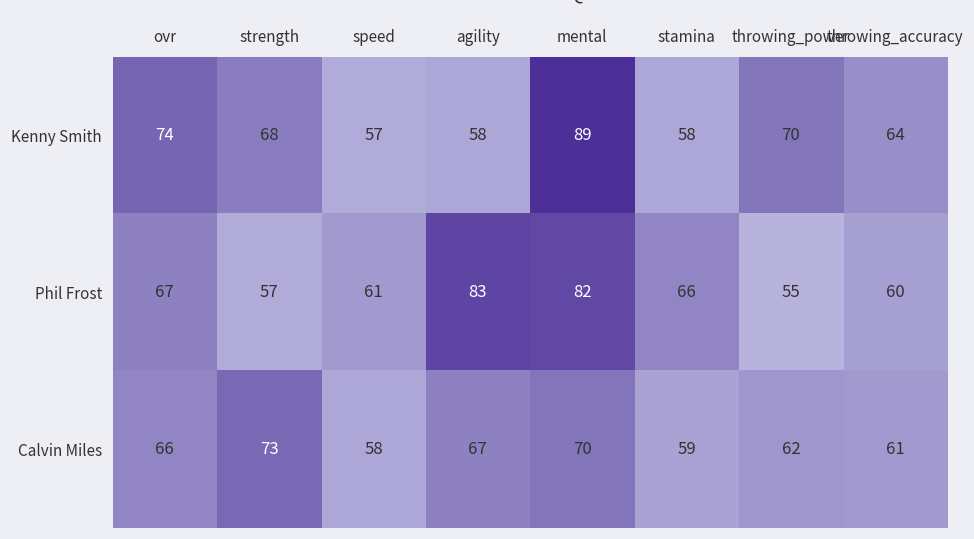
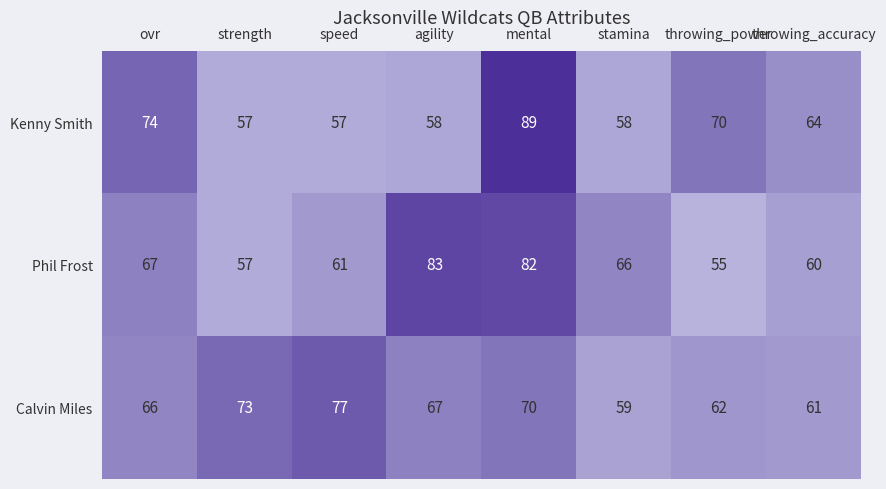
  {
    "Kenny Smith": {
      "ovr": 74,
-     "strength": 68,
+     "strength": 57,
      "speed": 57,
      "agility": 58,
      "mental": 89,
      "stamina": 58
    },
    "Phil Frost": {
      "ovr": 67,
      "strength": 57,
      "speed": 61,
      "agility": 83,
      "mental": 82,
      "stamina": 66
    },
    "Calvin Miles": {
      "ovr": 66,
      "strength": 73,
-     "speed": 58,
+     "speed": 77,
      "agility": 67,
      "mental": 70,
      "stamina": 59
    }
  }
